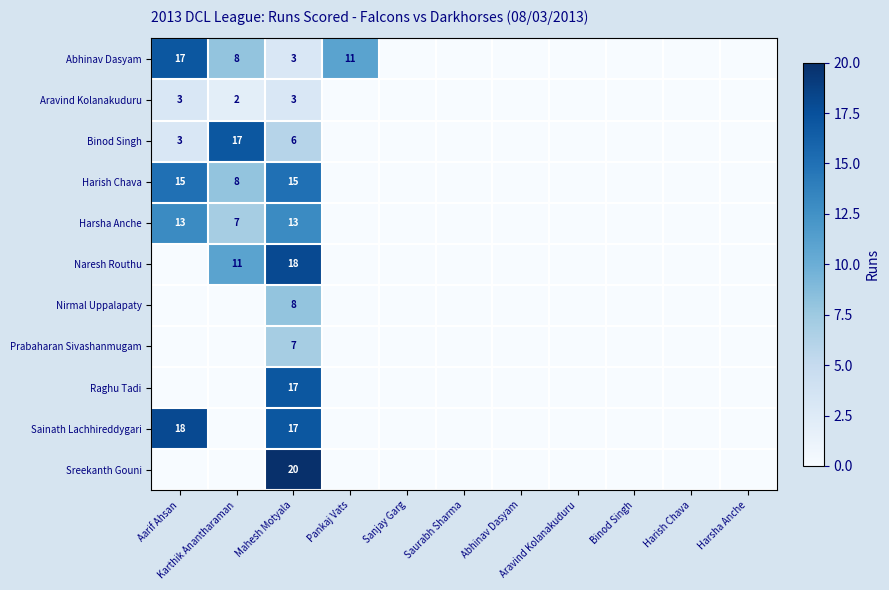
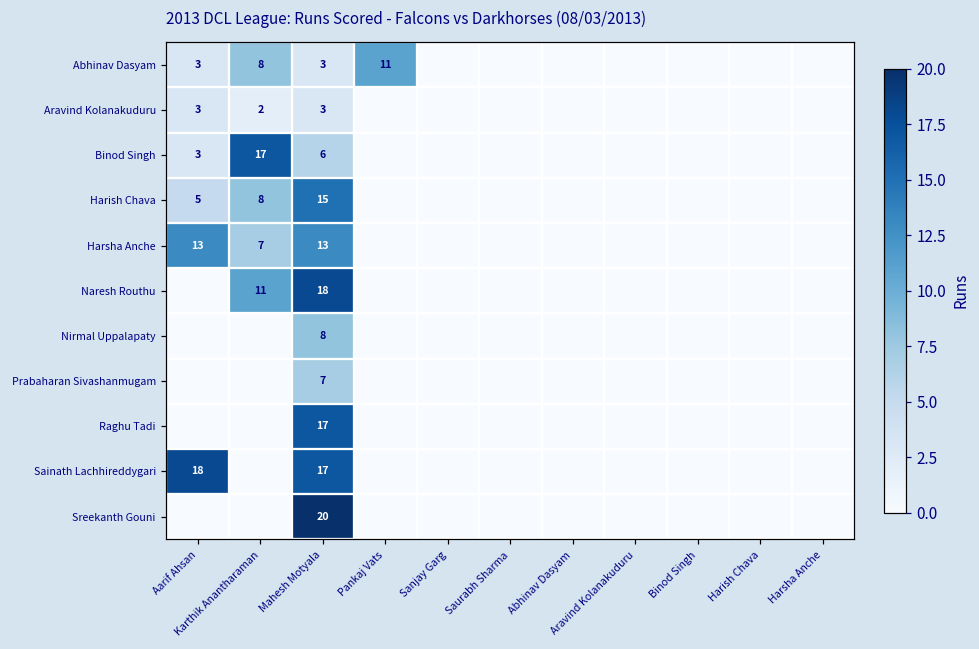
  {
    "Abhinav Dasyam": {
-     "Aarif Ahsan": 17,
+     "Aarif Ahsan": 3,
      "Karthik Anantharaman": 8,
      "Mahesh Motyala": 3,
      "Pankaj Vats": 11
    },
    "Aravind Kolanakuduru": {
      "Aarif Ahsan": 3,
      "Karthik Anantharaman": 2,
      "Mahesh Motyala": 3
    },
    "Binod Singh": {
      "Aarif Ahsan": 3,
      "Karthik Anantharaman": 17,
      "Mahesh Motyala": 6
    },
    "Harish Chava": {
-     "Aarif Ahsan": 15,
+     "Aarif Ahsan": 5,
      "Karthik Anantharaman": 8,
      "Mahesh Motyala": 15
    },
    "Harsha Anche": {
      "Aarif Ahsan": 13,
      "Karthik Anantharaman": 7,
      "Mahesh Motyala": 13
    },
    "Naresh Routhu": {
      "Karthik Anantharaman": 11,
      "Mahesh Motyala": 18
    },
    "Nirmal Uppalapaty": {
      "Mahesh Motyala": 8
    },
    "Prabaharan Sivashanmugam": {
      "Mahesh Motyala": 7
    },
    "Raghu Tadi": {
      "Mahesh Motyala": 17
    },
    "Sainath Lachhireddygari": {
      "Aarif Ahsan": 18,
      "Mahesh Motyala": 17
    },
    "Sreekanth Gouni": {
      "Mahesh Motyala": 20
    }
  }
